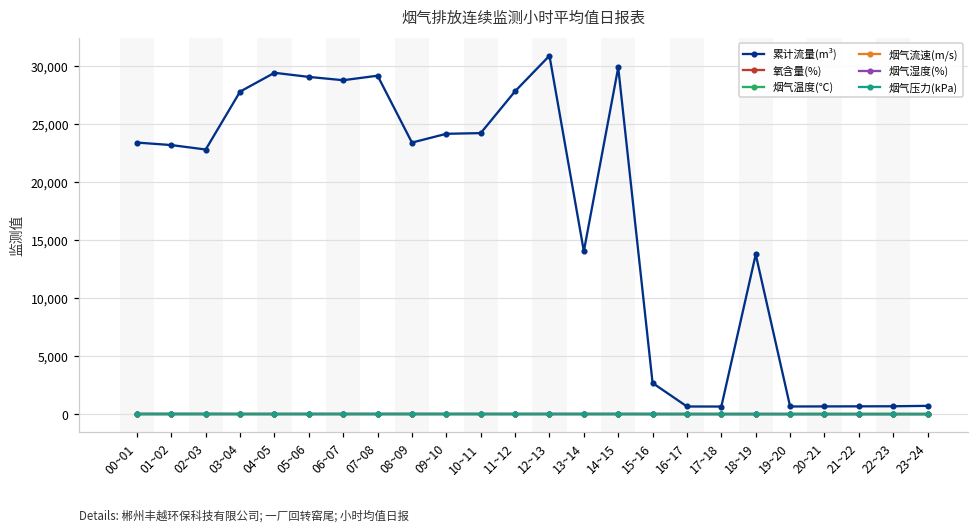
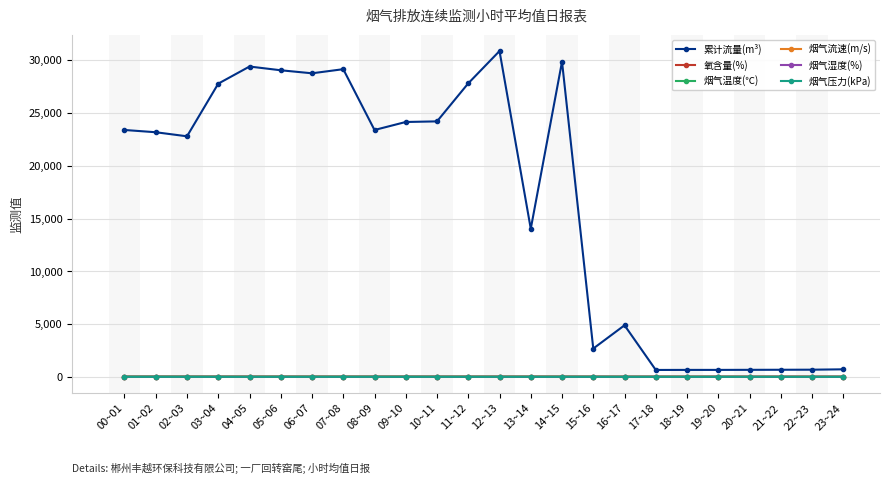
  {
    "累计流量(m³)": {
      "00~01": "23,400",
      "01~02": "23,200",
      "02~03": "22,800",
      "03~04": "27,800",
      "04~05": "29,400",
      "05~06": "29,100",
      "06~07": "28,800",
      "07~08": "29,200",
      "08~09": "23,400",
      "09~10": "24,200",
      "10~11": "24,200",
      "11~12": "27,800",
      "12~13": "30,900",
      "13~14": "14,000",
      "14~15": "29,900",
      "15~16": "2,700",
-     "16~17": "700",
+     "16~17": "4,900",
      "17~18": "700",
-     "18~19": "13,800",
+     "18~19": "700",
      "19~20": "700",
      "20~21": "700",
      "21~22": "700",
      "22~23": "700",
      "23~24": "700"
    },
    "烟气压力(kPa)": {
      "00~01": "0",
      "01~02": "0",
      "02~03": "0",
      "03~04": "0",
      "04~05": "0",
      "05~06": "0",
      "06~07": "0",
      "07~08": "0",
      "08~09": "0",
      "09~10": "0",
      "10~11": "0",
      "11~12": "0",
      "12~13": "0",
      "13~14": "0",
      "14~15": "0",
      "15~16": "0",
      "16~17": "0",
      "17~18": "0",
      "18~19": "0",
      "19~20": "0",
      "20~21": "0",
      "21~22": "0",
      "22~23": "0",
      "23~24": "0"
    }
  }
